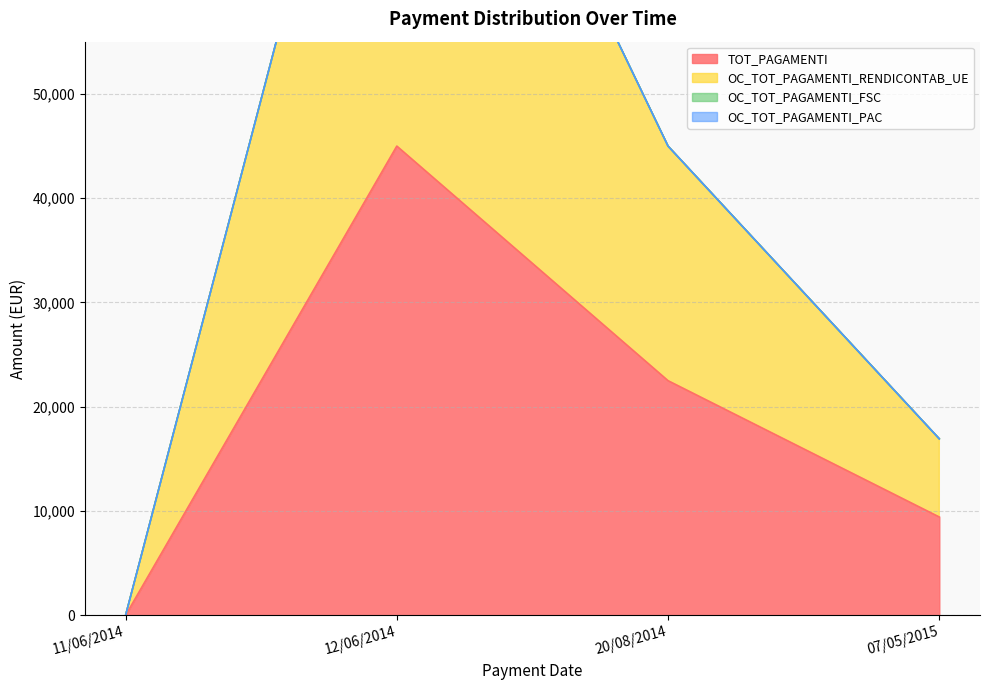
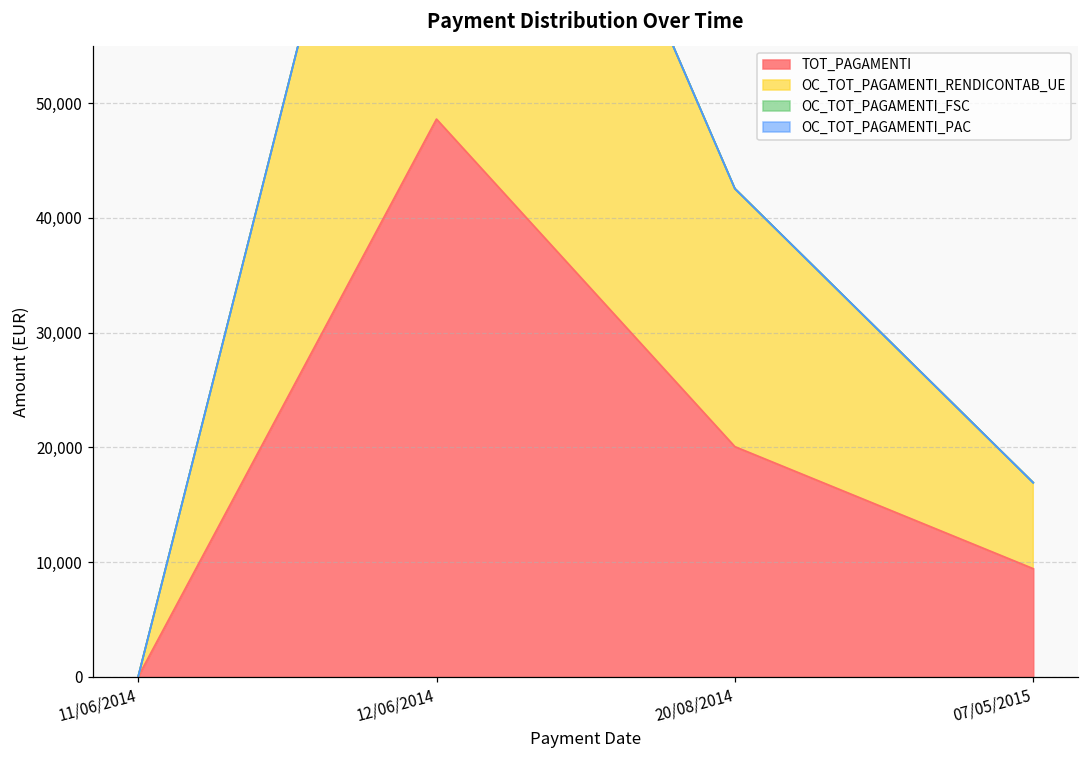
  {
    "TOT_PAGAMENTI": {
-     "12/06/2014": "45,000",
-     "20/08/2014": "22,500",
+     "12/06/2014": "48,600",
+     "20/08/2014": "20,100",
      "07/05/2015": "9,400"
    }
  }
